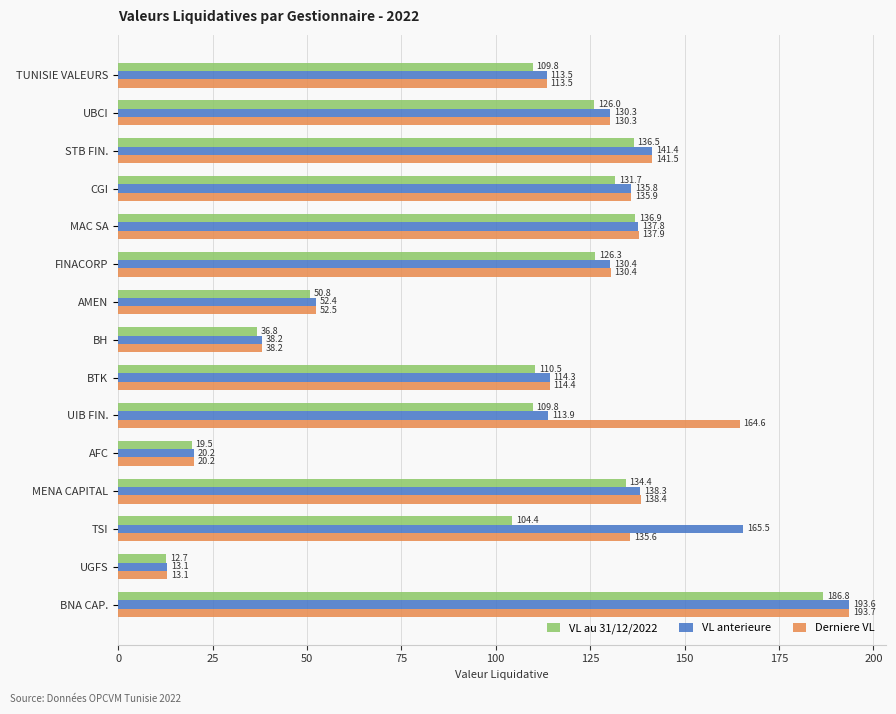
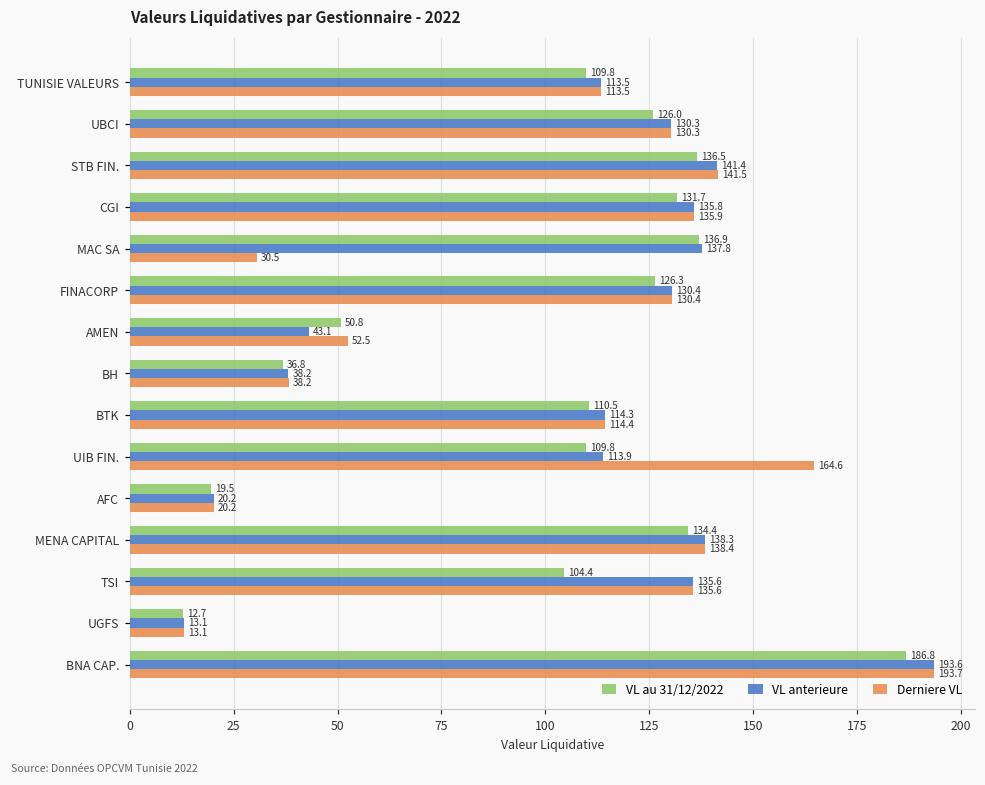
  {
    "VL au 31/12/2022": {
      "TUNISIE VALEURS": 109.8,
      "UBCI": 126.0,
      "STB FIN.": 136.5,
      "CGI": 131.7,
      "MAC SA": 136.9,
      "FINACORP": 126.3,
      "AMEN": 50.8,
      "BH": 36.8,
      "BTK": 110.5,
      "UIB FIN.": 109.8,
      "AFC": 19.5,
      "MENA CAPITAL": 134.4,
      "TSI": 104.4,
      "UGFS": 12.7,
      "BNA CAP.": 186.8
    },
    "VL anterieure": {
      "TUNISIE VALEURS": 113.5,
      "UBCI": 130.3,
      "STB FIN.": 141.4,
      "CGI": 135.8,
      "MAC SA": 137.8,
      "FINACORP": 130.4,
-     "AMEN": 52.4,
+     "AMEN": 43.1,
      "BH": 38.2,
      "BTK": 114.3,
      "UIB FIN.": 113.9,
      "AFC": 20.2,
      "MENA CAPITAL": 138.3,
-     "TSI": 165.5,
+     "TSI": 135.6,
      "UGFS": 13.1,
      "BNA CAP.": 193.6
    },
    "Derniere VL": {
      "TUNISIE VALEURS": 113.5,
      "UBCI": 130.3,
      "STB FIN.": 141.5,
      "CGI": 135.9,
-     "MAC SA": 137.9,
+     "MAC SA": 30.5,
      "FINACORP": 130.4,
      "AMEN": 52.5,
      "BH": 38.2,
      "BTK": 114.4,
      "UIB FIN.": 164.6,
      "AFC": 20.2,
      "MENA CAPITAL": 138.4,
      "TSI": 135.6,
      "UGFS": 13.1,
      "BNA CAP.": 193.7
    }
  }
